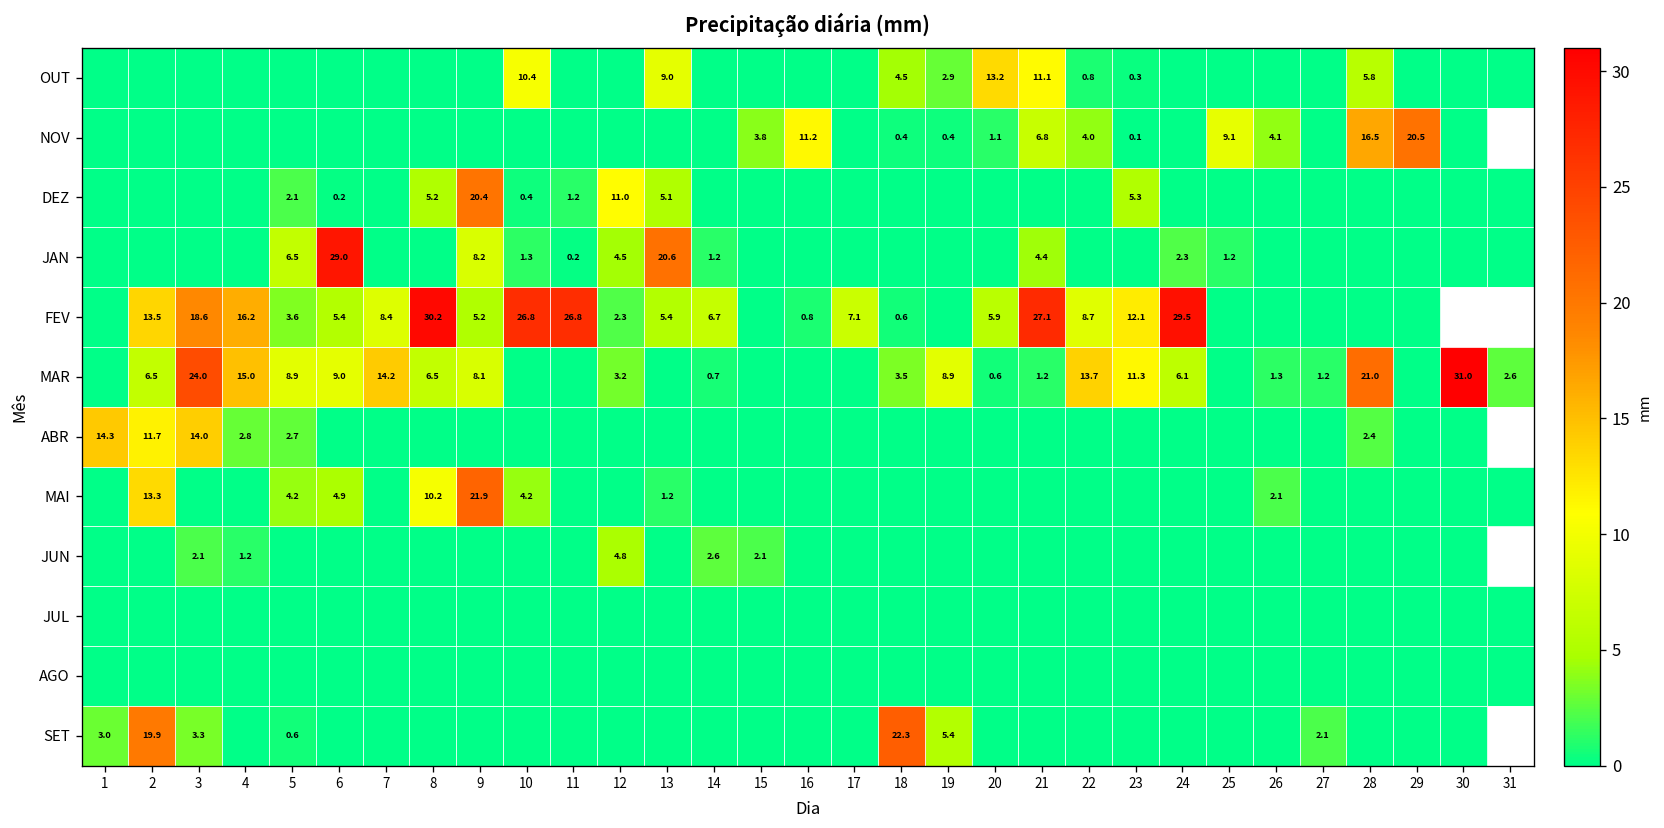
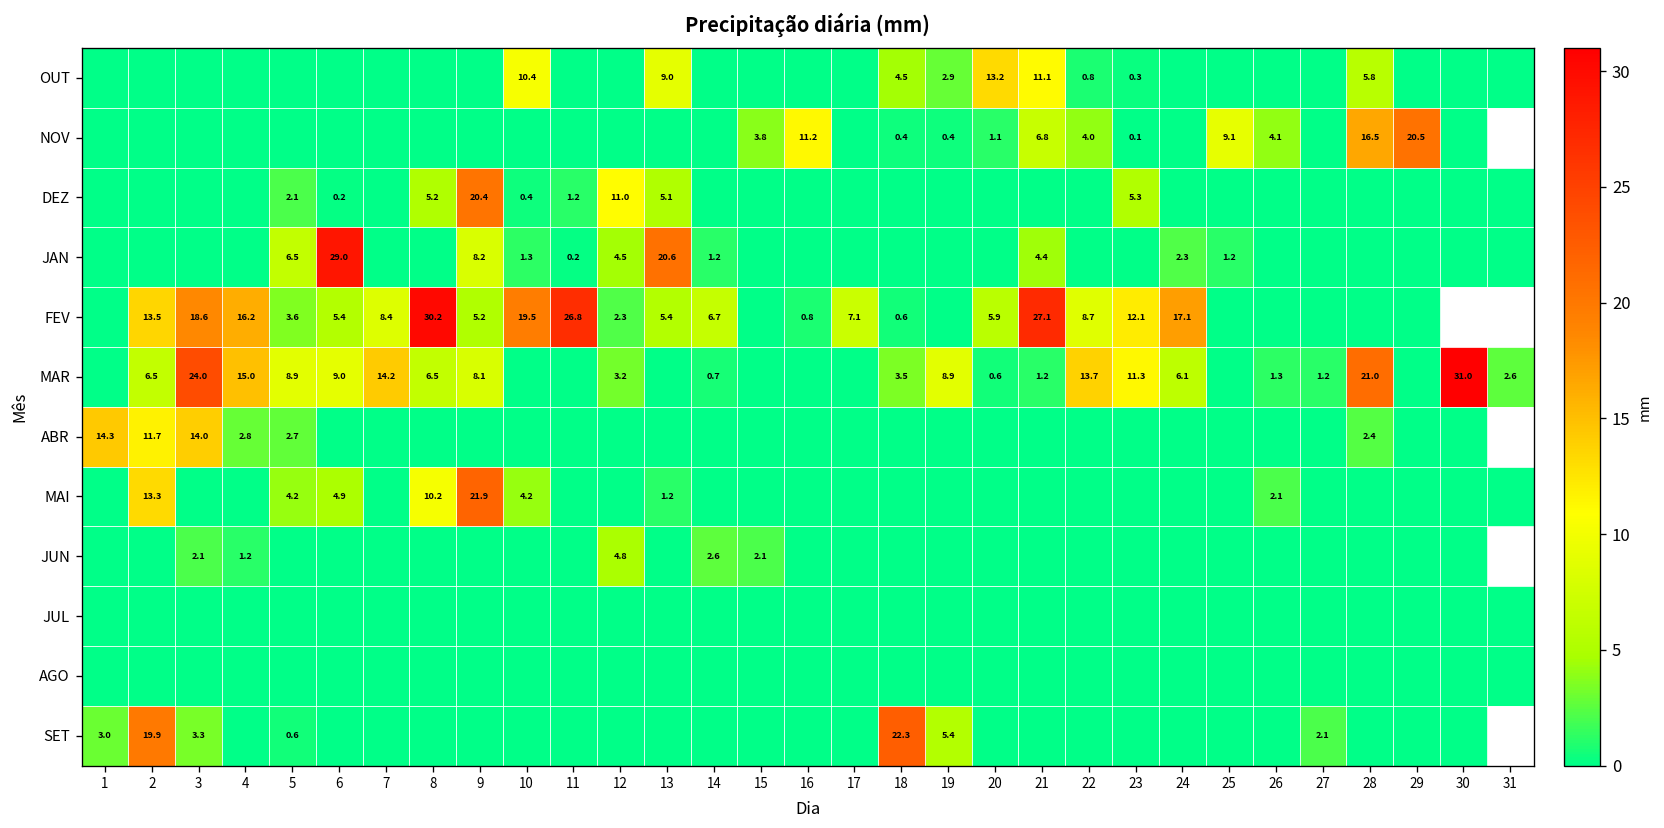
  {
    "OUT": {
      "10": 10.4,
      "13": 9.0,
      "18": 4.5,
      "19": 2.9,
      "20": 13.2,
      "21": 11.1,
      "22": 0.8,
      "23": 0.3,
      "28": 5.8
    },
    "NOV": {
      "15": 3.8,
      "16": 11.2,
      "18": 0.4,
      "19": 0.4,
      "20": 1.1,
      "21": 6.8,
      "22": 4.0,
      "23": 0.1,
      "25": 9.1,
      "26": 4.1,
      "28": 16.5,
      "29": 20.5
    },
    "DEZ": {
      "5": 2.1,
      "6": 0.2,
      "8": 5.2,
      "9": 20.4,
      "10": 0.4,
      "11": 1.2,
      "12": 11.0,
      "13": 5.1,
      "23": 5.3
    },
    "JAN": {
      "5": 6.5,
      "6": 29.0,
      "9": 8.2,
      "10": 1.3,
      "11": 0.2,
      "12": 4.5,
      "13": 20.6,
      "14": 1.2,
      "21": 4.4,
      "24": 2.3,
      "25": 1.2
    },
    "FEV": {
      "2": 13.5,
      "3": 18.6,
      "4": 16.2,
      "5": 3.6,
      "6": 5.4,
      "7": 8.4,
      "8": 30.2,
      "9": 5.2,
-     "10": 26.8,
+     "10": 19.5,
      "11": 26.8,
      "12": 2.3,
      "13": 5.4,
      "14": 6.7,
      "16": 0.8,
      "17": 7.1,
      "18": 0.6,
      "20": 5.9,
      "21": 27.1,
      "22": 8.7,
      "23": 12.1,
-     "24": 29.5
+     "24": 17.1
    },
    "MAR": {
      "2": 6.5,
      "3": 24.0,
      "4": 15.0,
      "5": 8.9,
      "6": 9.0,
      "7": 14.2,
      "8": 6.5,
      "9": 8.1,
      "12": 3.2,
      "14": 0.7,
      "18": 3.5,
      "19": 8.9,
      "20": 0.6,
      "21": 1.2,
      "22": 13.7,
      "23": 11.3,
      "24": 6.1,
      "26": 1.3,
      "27": 1.2,
      "28": 21.0,
      "30": 31.0,
      "31": 2.6
    },
    "ABR": {
      "1": 14.3,
      "2": 11.7,
      "3": 14.0,
      "4": 2.8,
      "5": 2.7,
      "28": 2.4
    },
    "MAI": {
      "2": 13.3,
      "5": 4.2,
      "6": 4.9,
      "8": 10.2,
      "9": 21.9,
      "10": 4.2,
      "13": 1.2,
      "26": 2.1
    },
    "JUN": {
      "3": 2.1,
      "4": 1.2,
      "12": 4.8,
      "14": 2.6,
      "15": 2.1
    },
    "SET": {
      "1": 3.0,
      "2": 19.9,
      "3": 3.3,
      "5": 0.6,
      "18": 22.3,
      "19": 5.4,
      "27": 2.1
    }
  }
